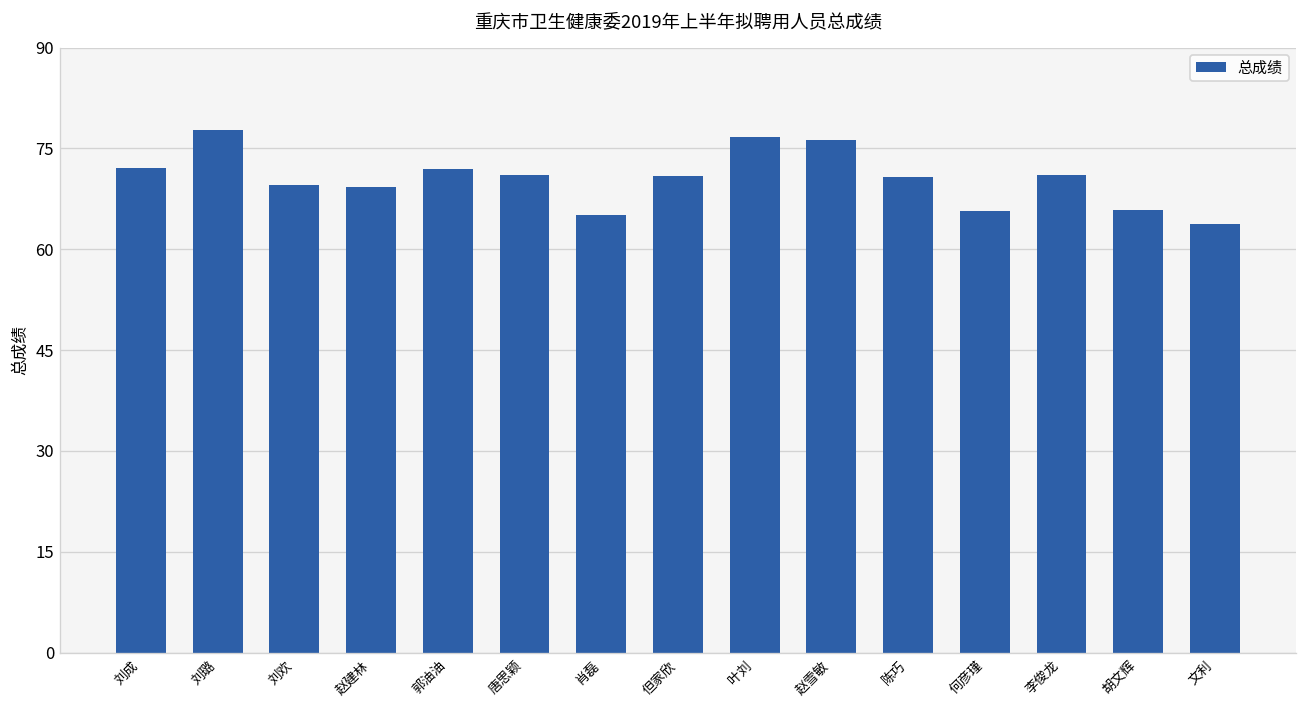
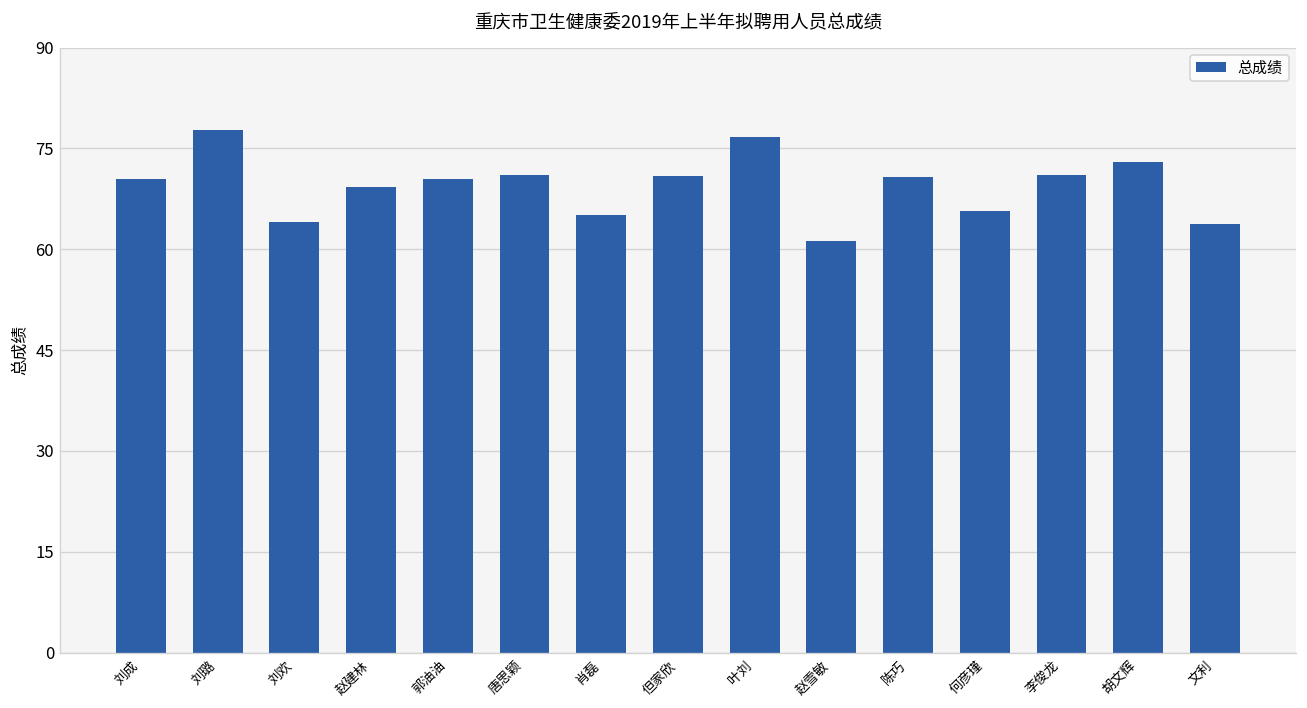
  {
-   "刘成": 72,
+   "刘成": 70,
    "刘璐": 78,
-   "刘欢": 70,
+   "刘欢": 64,
    "赵建林": 69,
-   "郭油油": 72,
+   "郭油油": 70,
    "唐思颖": 71,
    "肖磊": 65,
    "但家欣": 71,
    "叶刘": 77,
-   "赵雪敏": 76,
+   "赵雪敏": 61,
    "陈巧": 71,
    "何彦瑾": 66,
    "李俊龙": 71,
-   "胡文辉": 66,
+   "胡文辉": 73,
    "文利": 64
  }
